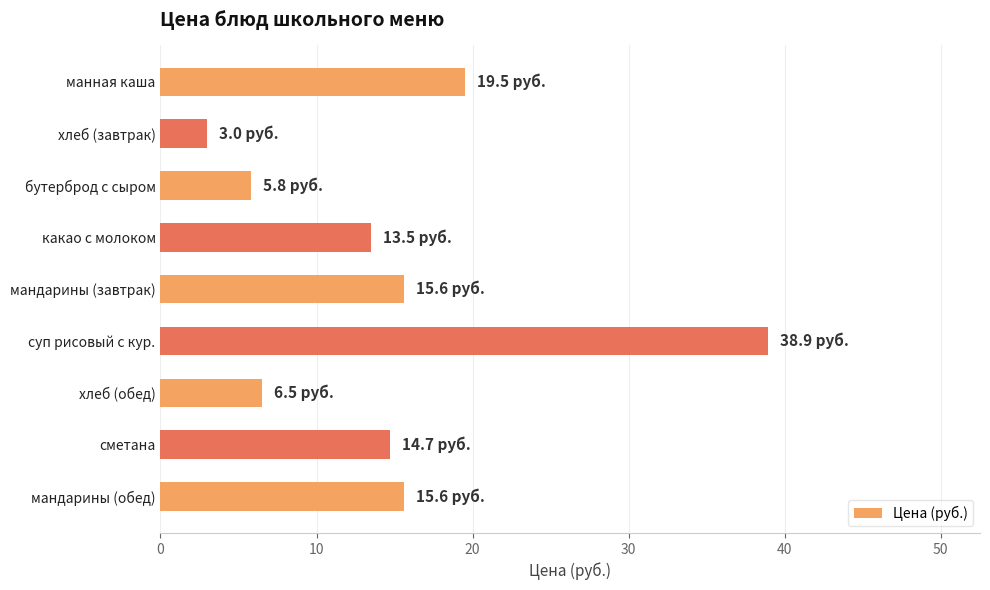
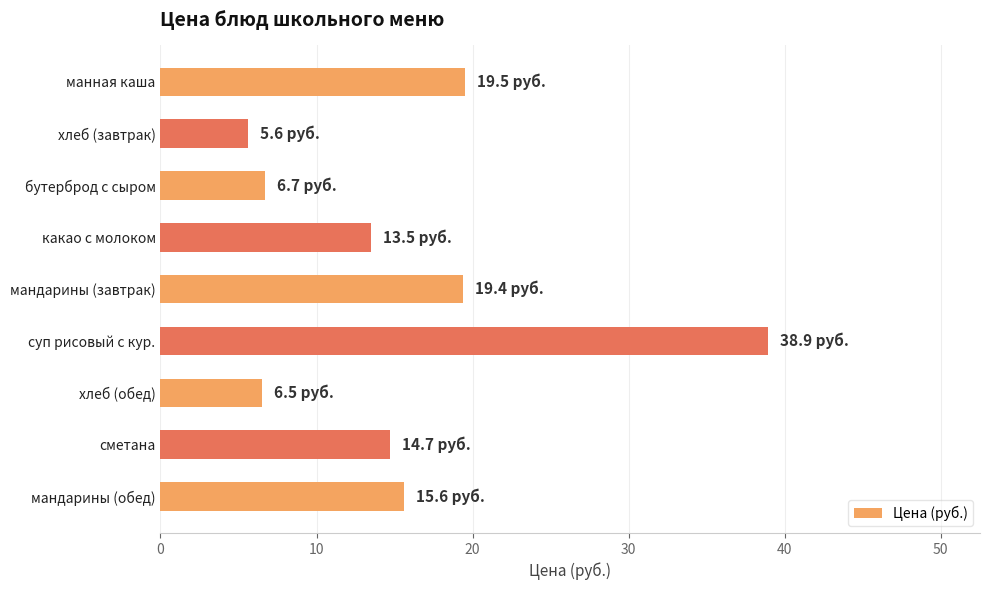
  {
    "манная каша": 19.5,
-   "хлеб (завтрак)": 3.0,
-   "бутерброд с сыром": 5.8,
+   "хлеб (завтрак)": 5.6,
+   "бутерброд с сыром": 6.7,
    "какао с молоком": 13.5,
-   "мандарины (завтрак)": 15.6,
+   "мандарины (завтрак)": 19.4,
    "суп рисовый с кур.": 38.9,
    "хлеб (обед)": 6.5,
    "сметана": 14.7,
    "мандарины (обед)": 15.6
  }
